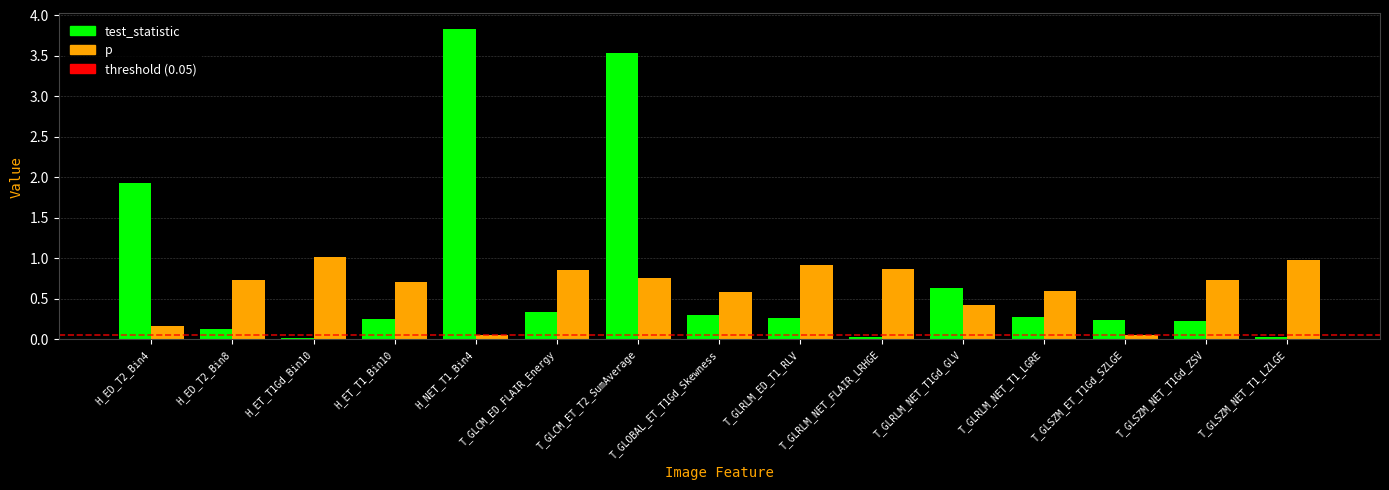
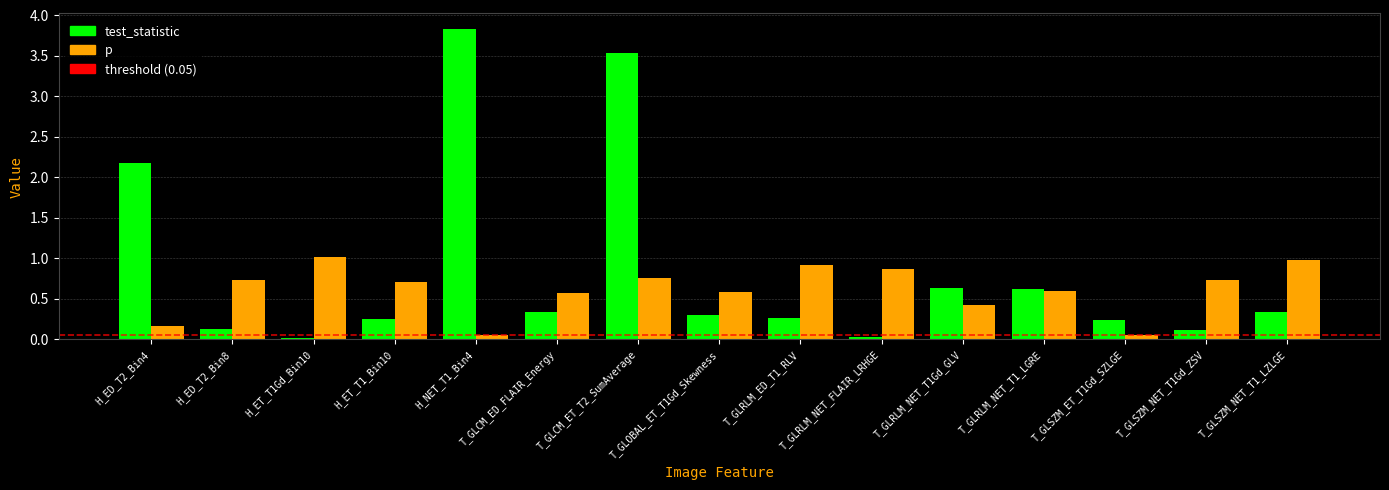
  {
    "test_statistic": {
-     "H_ED_T2_Bin4": 1.9,
+     "H_ED_T2_Bin4": 2.2,
      "H_ED_T2_Bin8": 0.1,
      "H_ET_T1_Bin10": 0.3,
      "H_NET_T1_Bin4": 3.8,
      "T_GLCM_ED_FLAIR_Energy": 0.3,
      "T_GLCM_ET_T2_SumAverage": 3.5,
      "T_GLOBAL_ET_T1Gd_Skewness": 0.3,
      "T_GLRLM_ED_T1_RLV": 0.3,
      "T_GLRLM_NET_T1Gd_GLV": 0.6,
-     "T_GLRLM_NET_T1_LGRE": 0.3,
+     "T_GLRLM_NET_T1_LGRE": 0.6,
      "T_GLSZM_ET_T1Gd_SZLGE": 0.2,
-     "T_GLSZM_NET_T1Gd_ZSV": 0.2,
-     "T_GLSZM_NET_T1_LZLGE": 0.0
+     "T_GLSZM_NET_T1Gd_ZSV": 0.1,
+     "T_GLSZM_NET_T1_LZLGE": 0.3
    },
    "p": {
      "H_ED_T2_Bin4": 0.2,
      "H_ED_T2_Bin8": 0.7,
      "H_ET_T1Gd_Bin10": 1.0,
      "H_ET_T1_Bin10": 0.7,
      "H_NET_T1_Bin4": 0.1,
-     "T_GLCM_ED_FLAIR_Energy": 0.9,
+     "T_GLCM_ED_FLAIR_Energy": 0.6,
      "T_GLCM_ET_T2_SumAverage": 0.8,
      "T_GLOBAL_ET_T1Gd_Skewness": 0.6,
      "T_GLRLM_ED_T1_RLV": 0.9,
      "T_GLRLM_NET_FLAIR_LRHGE": 0.9,
      "T_GLRLM_NET_T1Gd_GLV": 0.4,
      "T_GLRLM_NET_T1_LGRE": 0.6,
      "T_GLSZM_ET_T1Gd_SZLGE": 0.1,
      "T_GLSZM_NET_T1Gd_ZSV": 0.7,
      "T_GLSZM_NET_T1_LZLGE": 1.0
    }
  }
